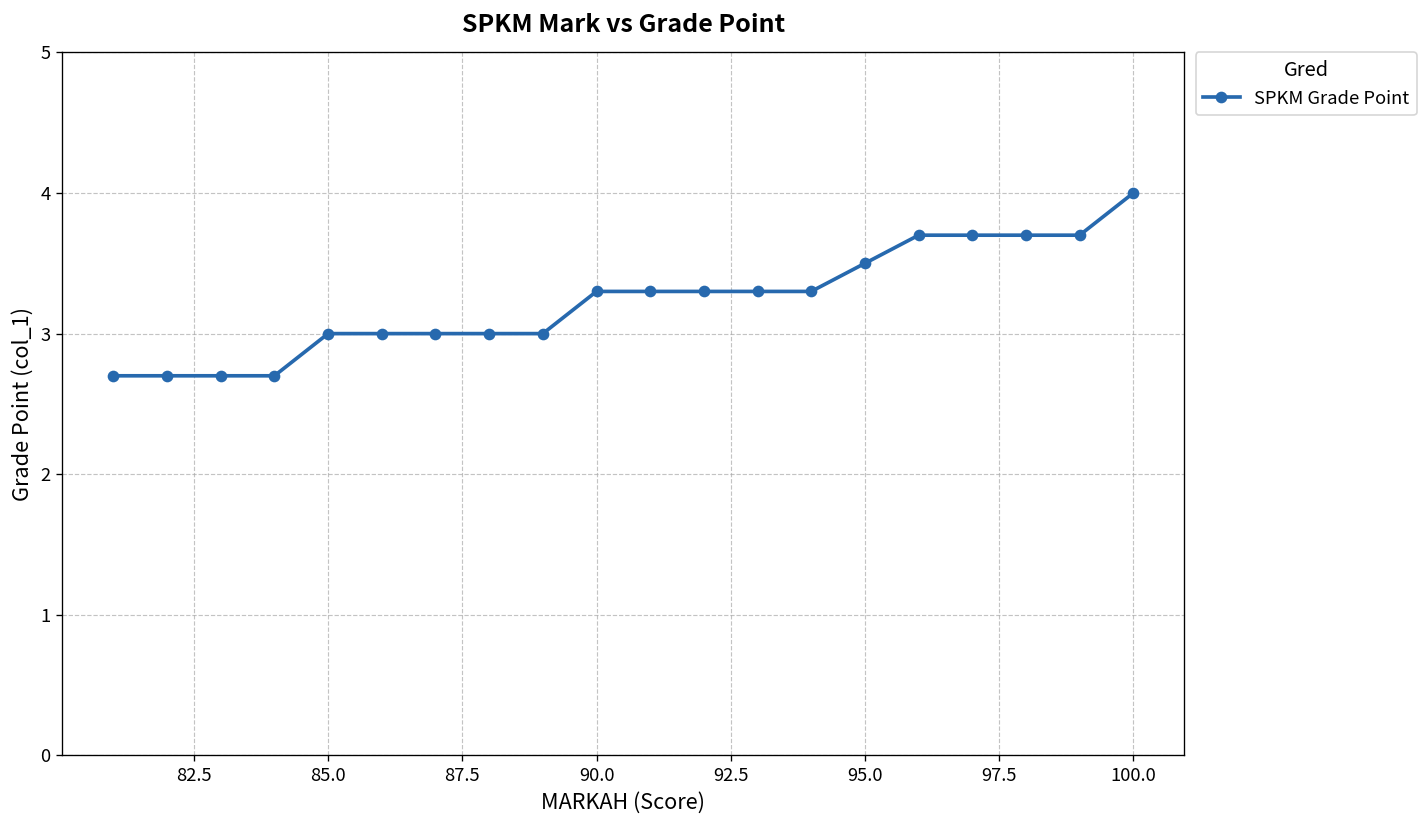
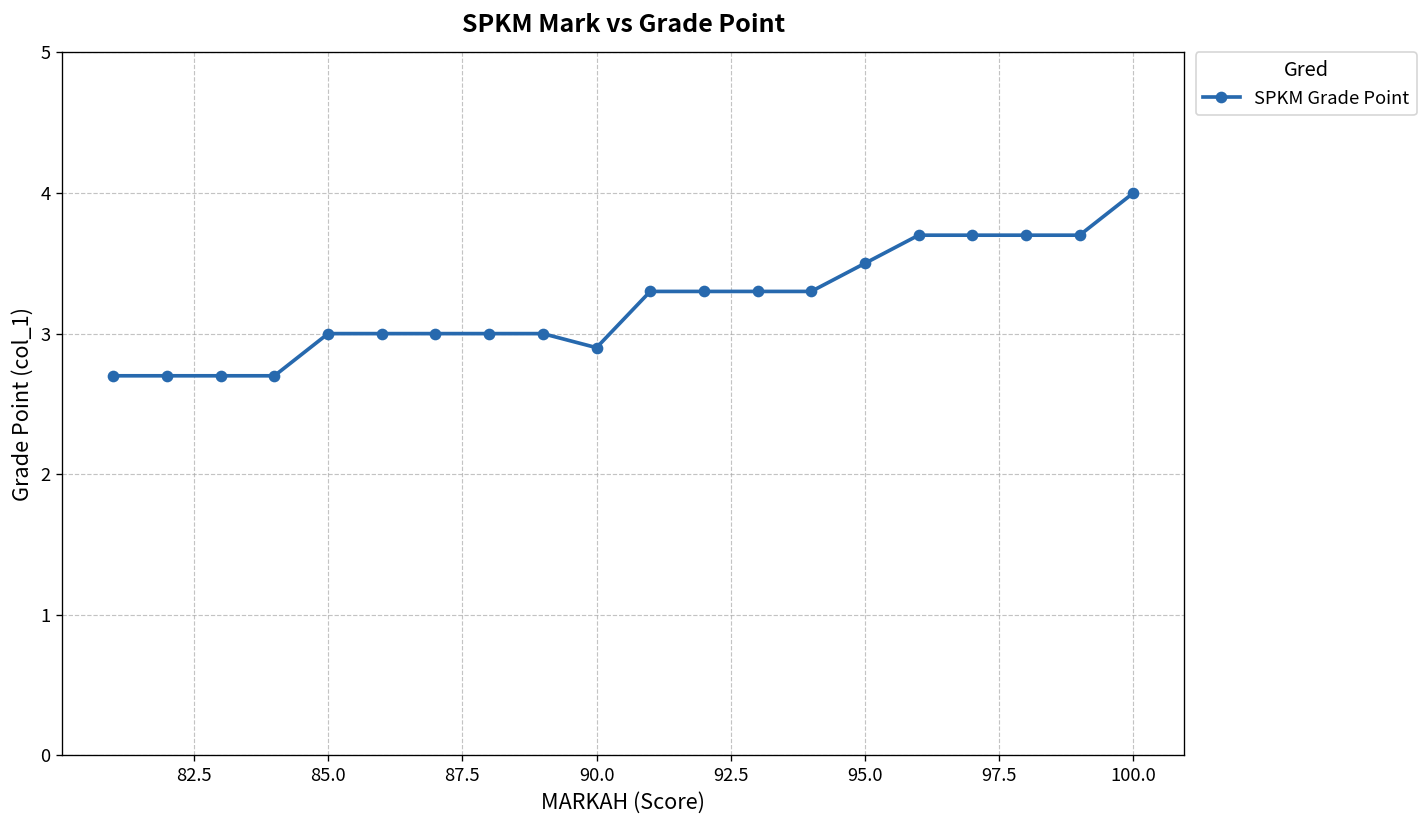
  {
    "85.0": 3.0,
-   "90.0": 3.3,
+   "90.0": 2.9,
    "95.0": 3.5,
    "100.0": 4.0
  }
